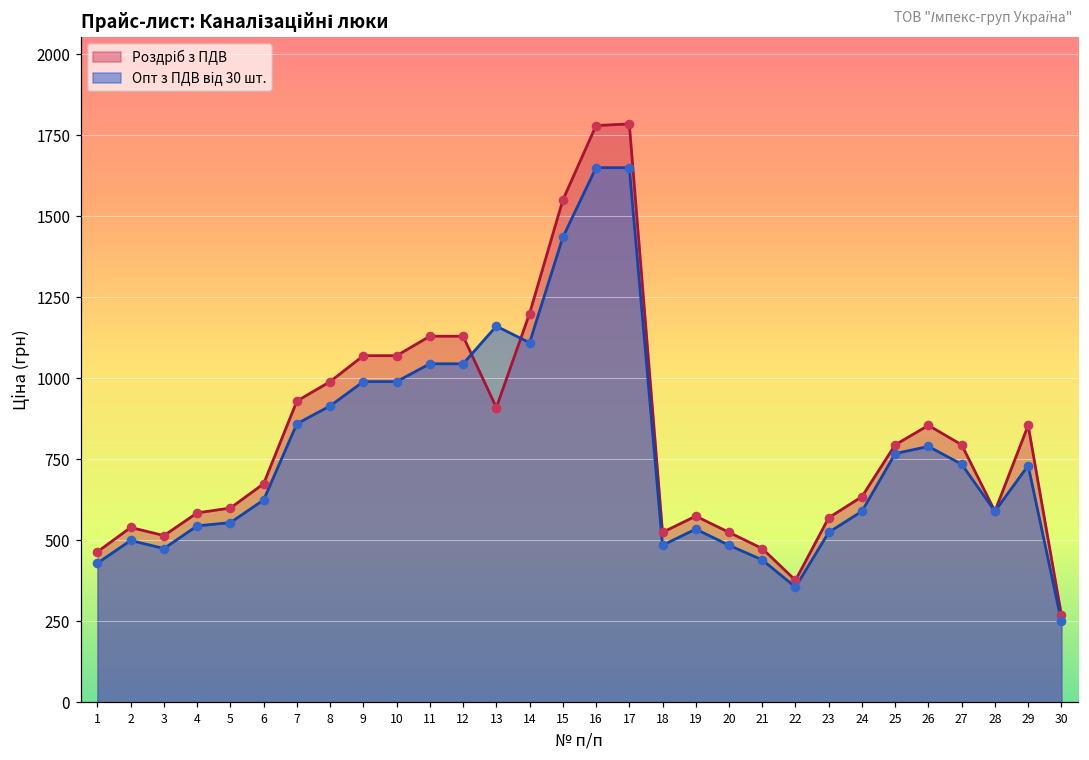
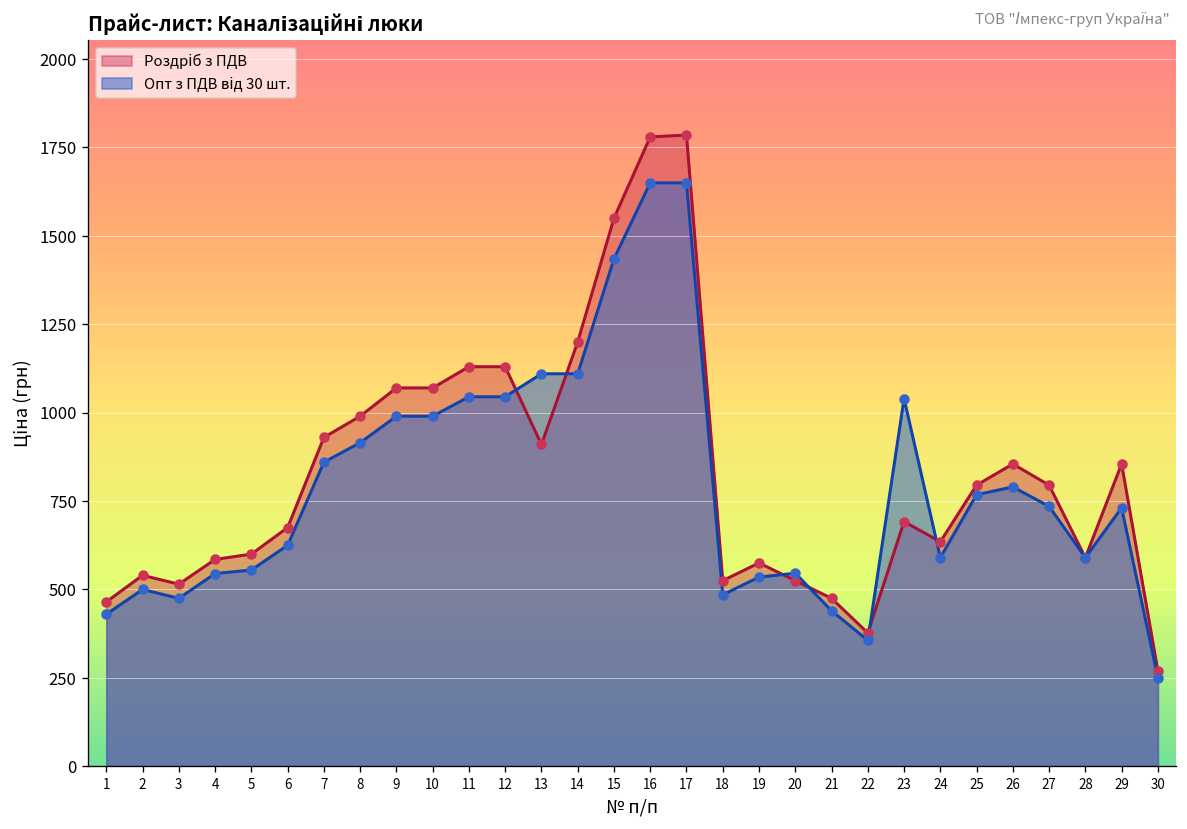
  {
    "Роздріб з ПДВ": {
      "1": 470,
      "2": 540,
      "3": 520,
      "4": 590,
      "5": 600,
      "6": 680,
      "7": 930,
      "8": 990,
      "9": 1070,
      "10": 1070,
      "11": 1130,
      "12": 1130,
      "13": 910,
      "14": 1200,
      "15": 1550,
      "16": 1780,
      "17": 1790,
      "18": 530,
      "19": 580,
      "20": 530,
      "21": 480,
      "22": 380,
-     "23": 570,
+     "23": 690,
      "24": 640,
      "25": 800,
      "26": 860,
      "27": 800,
      "29": 860,
      "30": 270
    },
    "Опт з ПДВ від 30 шт.": {
      "1": 430,
      "2": 500,
      "3": 480,
      "4": 550,
      "5": 560,
      "6": 630,
      "7": 860,
      "8": 920,
      "9": 990,
      "10": 990,
      "11": 1050,
      "12": 1050,
-     "13": 1160,
+     "13": 1110,
      "14": 1110,
      "15": 1440,
      "16": 1650,
      "17": 1650,
      "18": 490,
      "19": 540,
-     "20": 490,
+     "20": 550,
      "21": 440,
      "22": 360,
-     "23": 530,
+     "23": 1040,
      "24": 590,
      "25": 770,
      "26": 790,
      "27": 740,
      "29": 730,
      "30": 250
    }
  }
